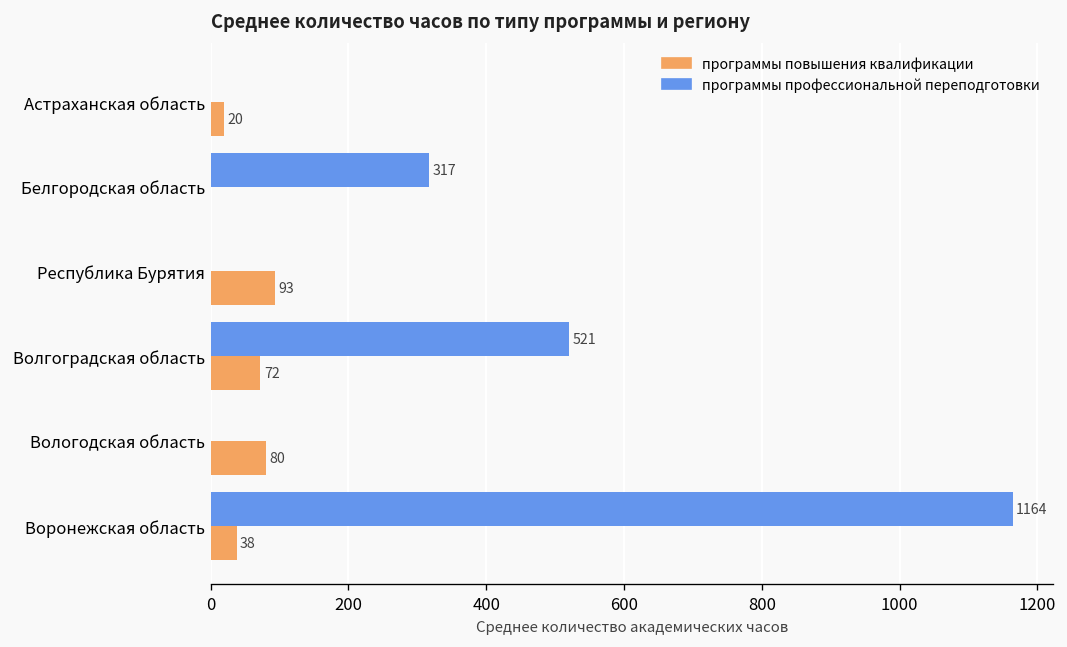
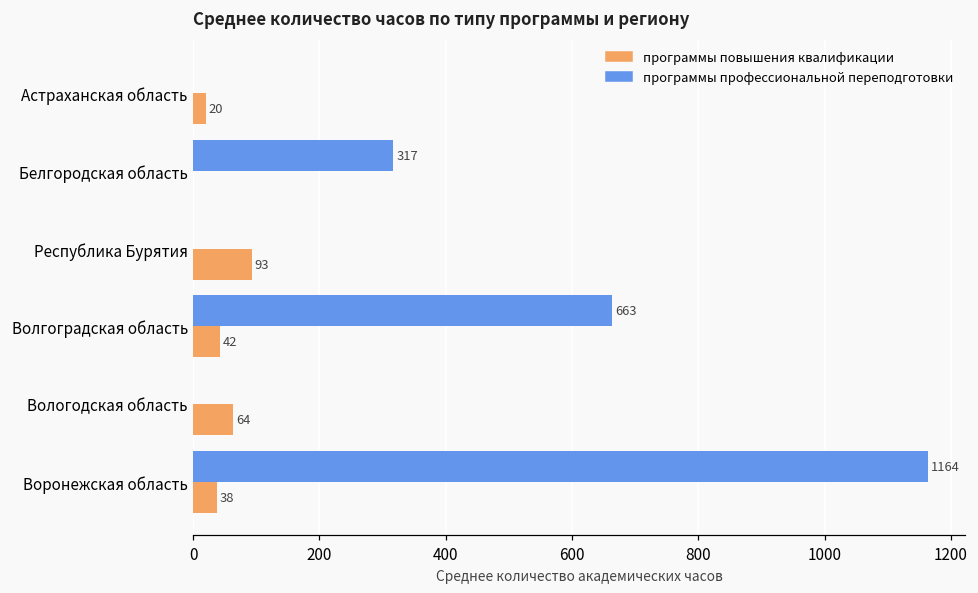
  {
    "программы повышения квалификации": {
      "Астраханская область": 20,
      "Республика Бурятия": 93,
-     "Волгоградская область": 72,
-     "Вологодская область": 80,
+     "Волгоградская область": 42,
+     "Вологодская область": 64,
      "Воронежская область": 38
    },
    "программы профессиональной переподготовки": {
      "Белгородская область": 317,
-     "Волгоградская область": 521,
+     "Волгоградская область": 663,
      "Воронежская область": 1164
    }
  }
